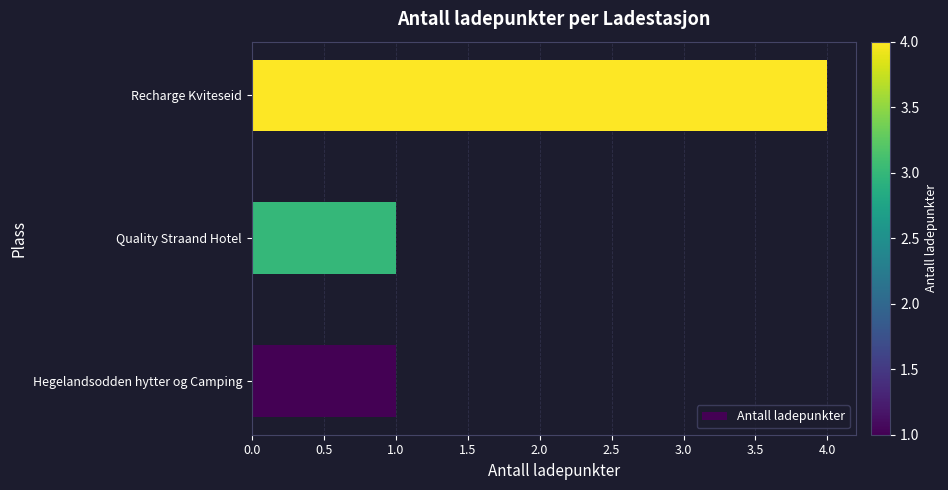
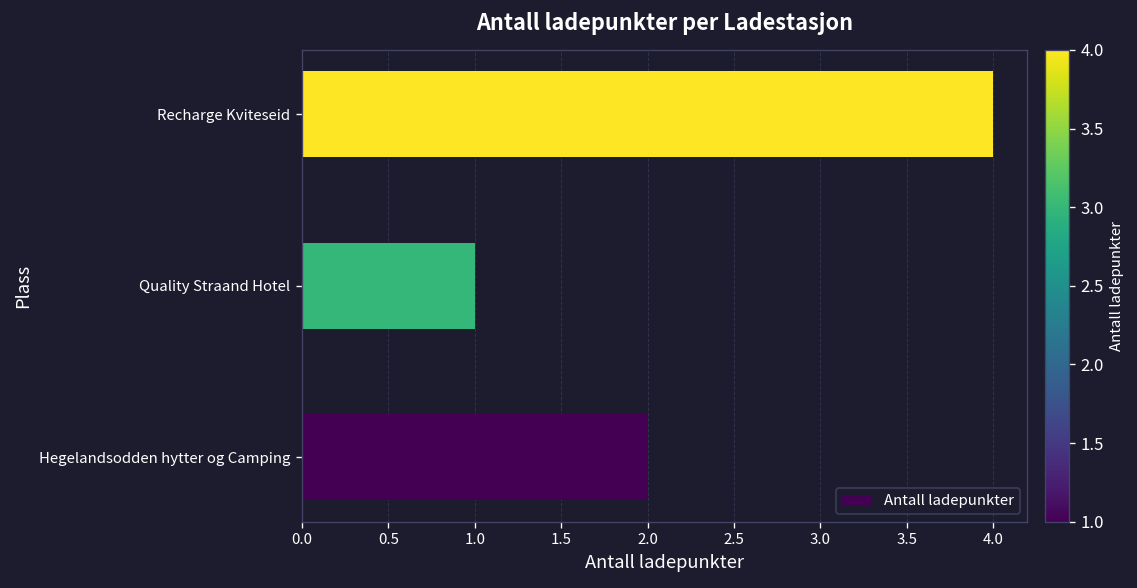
  {
    "Recharge Kviteseid": 4,
    "Quality Straand Hotel": 1,
-   "Hegelandsodden hytter og Camping": 1
+   "Hegelandsodden hytter og Camping": 2
  }
